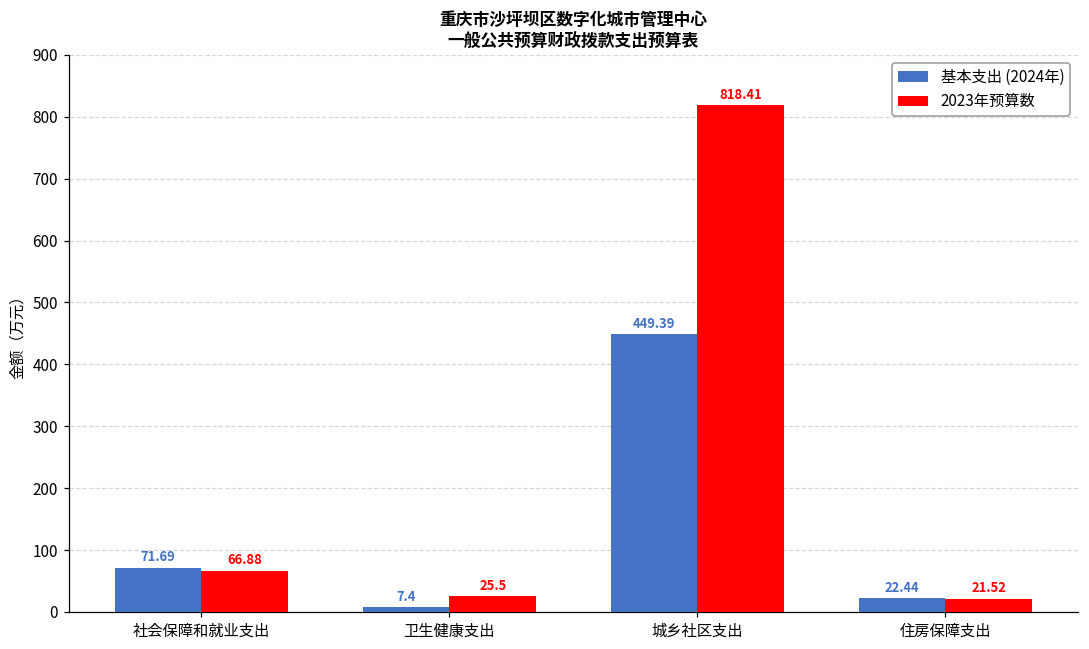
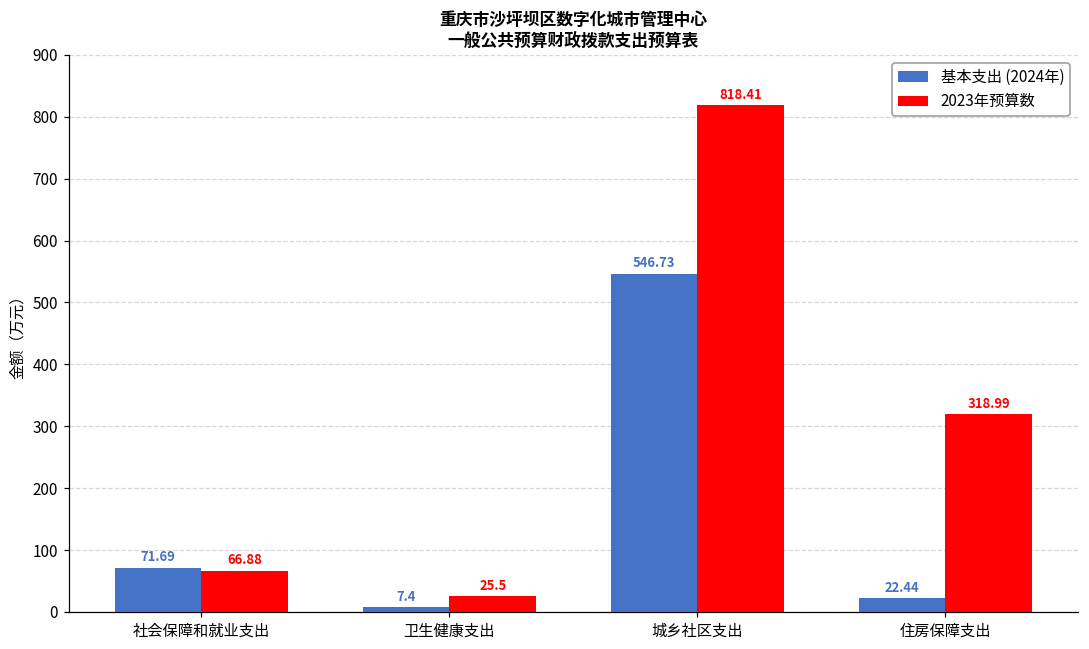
  {
    "基本支出 (2024年)": {
      "社会保障和就业支出": 71.69,
      "卫生健康支出": 7.4,
-     "城乡社区支出": 449.39,
+     "城乡社区支出": 546.73,
      "住房保障支出": 22.44
    },
    "2023年预算数": {
      "社会保障和就业支出": 66.88,
      "卫生健康支出": 25.5,
      "城乡社区支出": 818.41,
-     "住房保障支出": 21.52
+     "住房保障支出": 318.99
    }
  }
